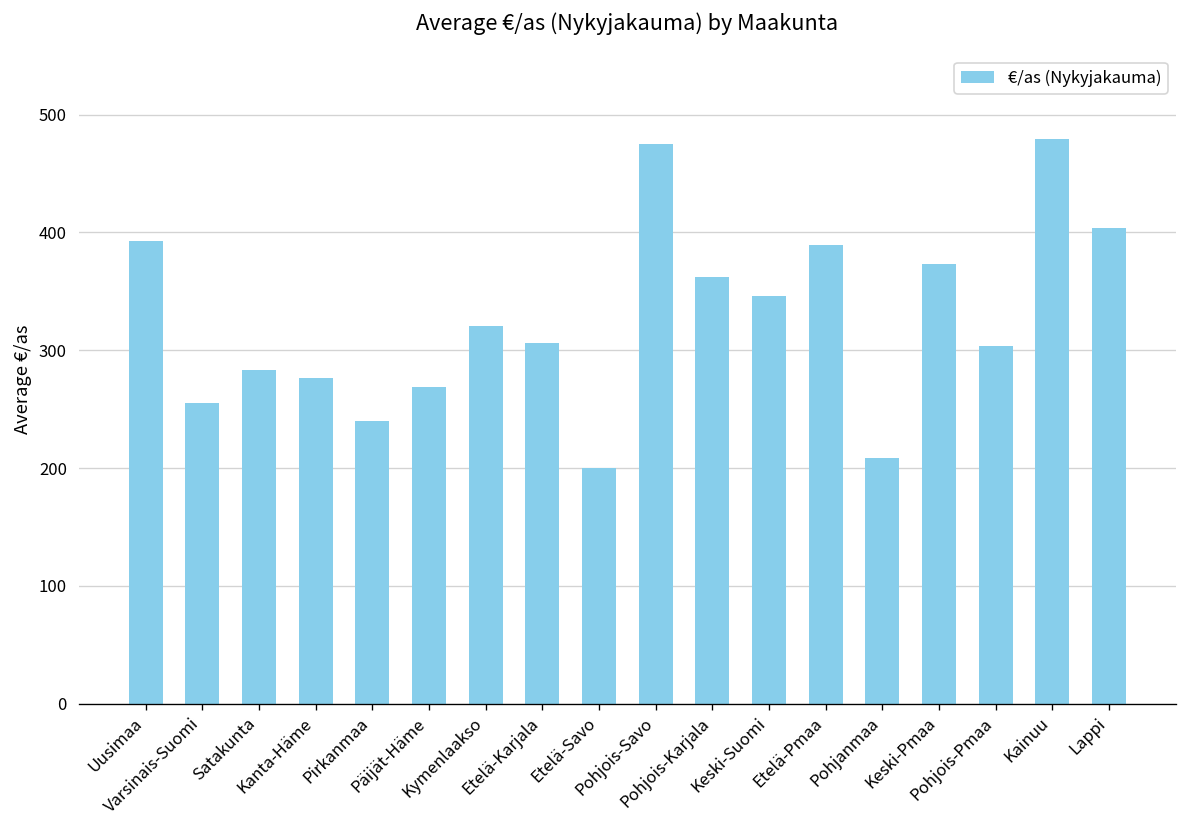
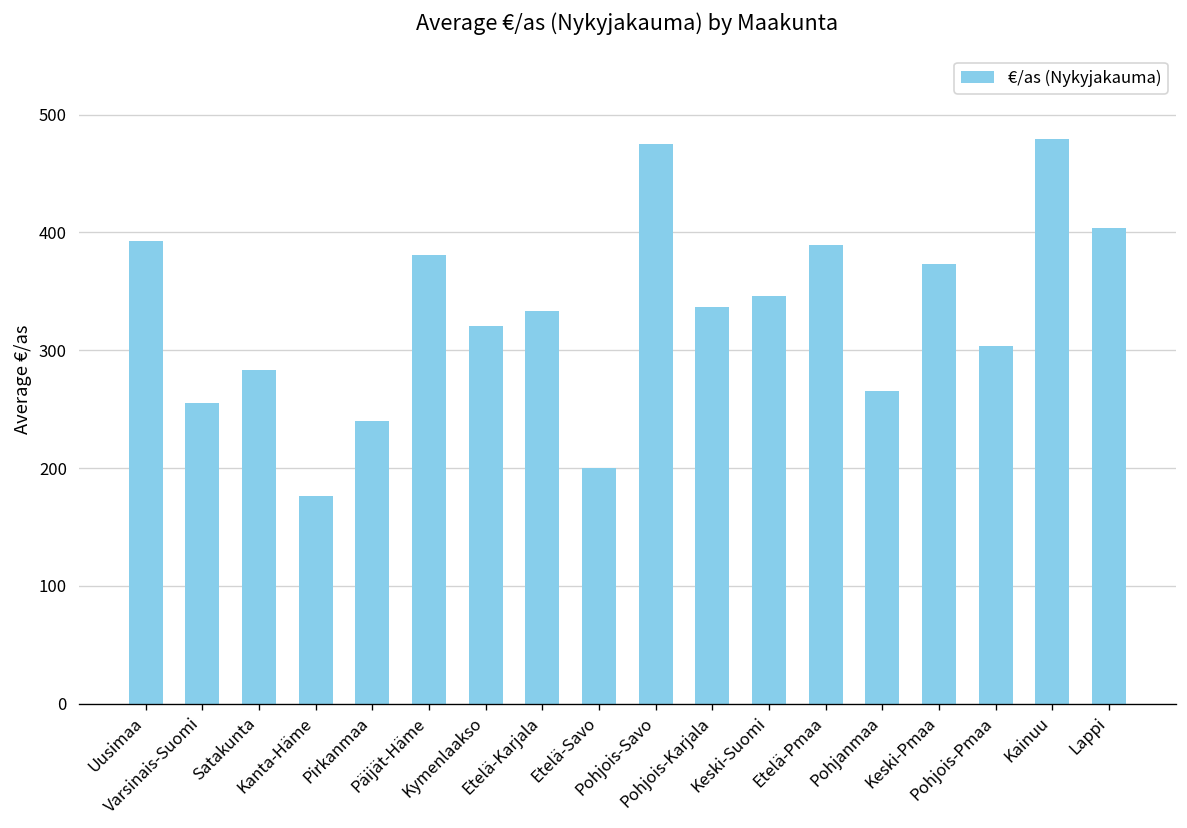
  {
    "Uusimaa": 390,
    "Varsinais-Suomi": 250,
    "Satakunta": 280,
-   "Kanta-Häme": 280,
+   "Kanta-Häme": 180,
    "Pirkanmaa": 240,
-   "Päijät-Häme": 270,
+   "Päijät-Häme": 380,
    "Kymenlaakso": 320,
-   "Etelä-Karjala": 310,
+   "Etelä-Karjala": 330,
    "Etelä-Savo": 200,
    "Pohjois-Savo": 480,
-   "Pohjois-Karjala": 360,
+   "Pohjois-Karjala": 340,
    "Keski-Suomi": 350,
    "Etelä-Pmaa": 390,
-   "Pohjanmaa": 210,
+   "Pohjanmaa": 270,
    "Keski-Pmaa": 370,
    "Pohjois-Pmaa": 300,
    "Kainuu": 480,
    "Lappi": 400
  }
